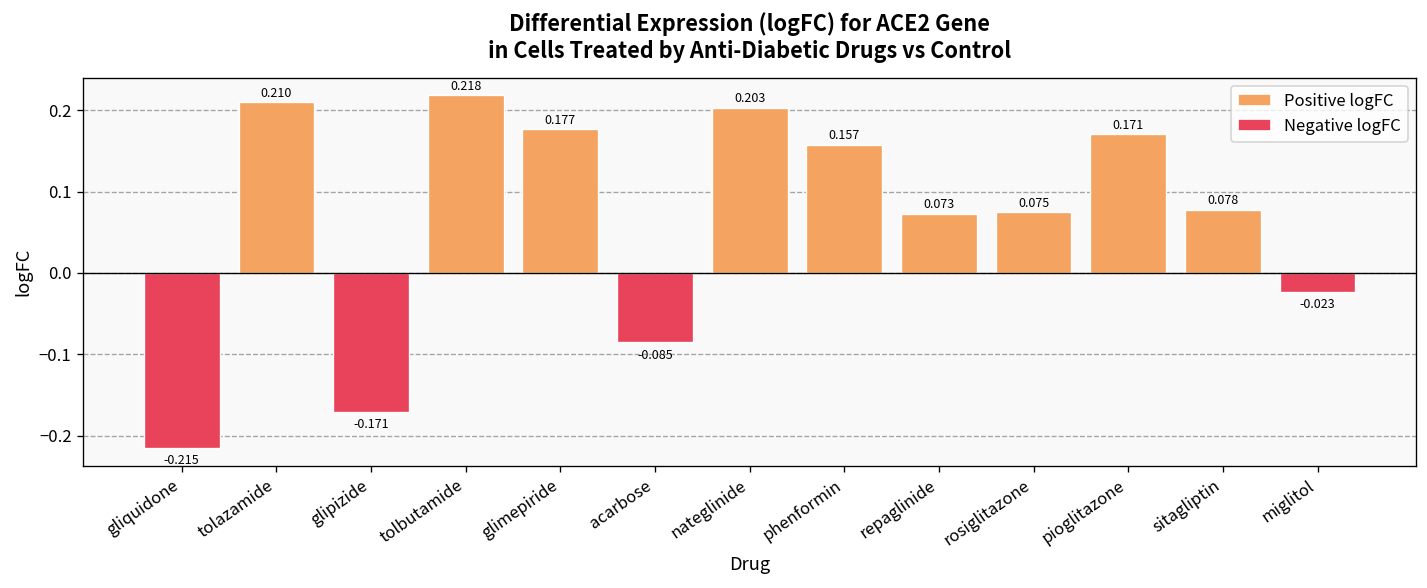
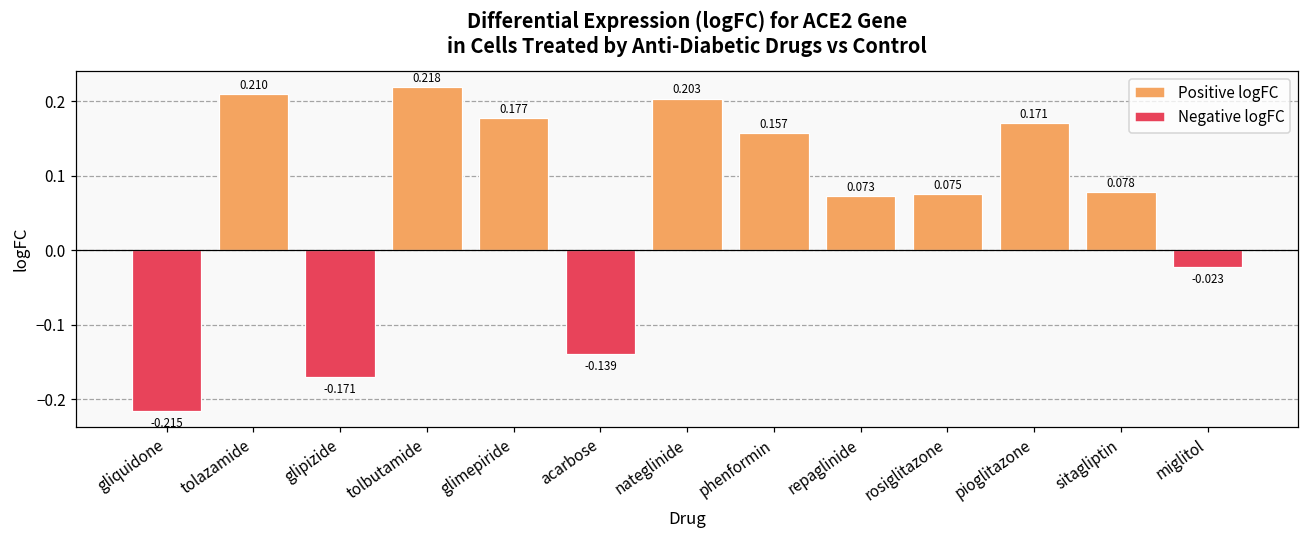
  {
    "gliquidone": -0.215,
    "tolazamide": 0.210,
    "glipizide": -0.171,
    "tolbutamide": 0.218,
    "glimepiride": 0.177,
-   "acarbose": -0.085,
+   "acarbose": -0.139,
    "nateglinide": 0.203,
    "phenformin": 0.157,
    "repaglinide": 0.073,
    "rosiglitazone": 0.075,
    "pioglitazone": 0.171,
    "sitagliptin": 0.078,
    "miglitol": -0.023
  }
